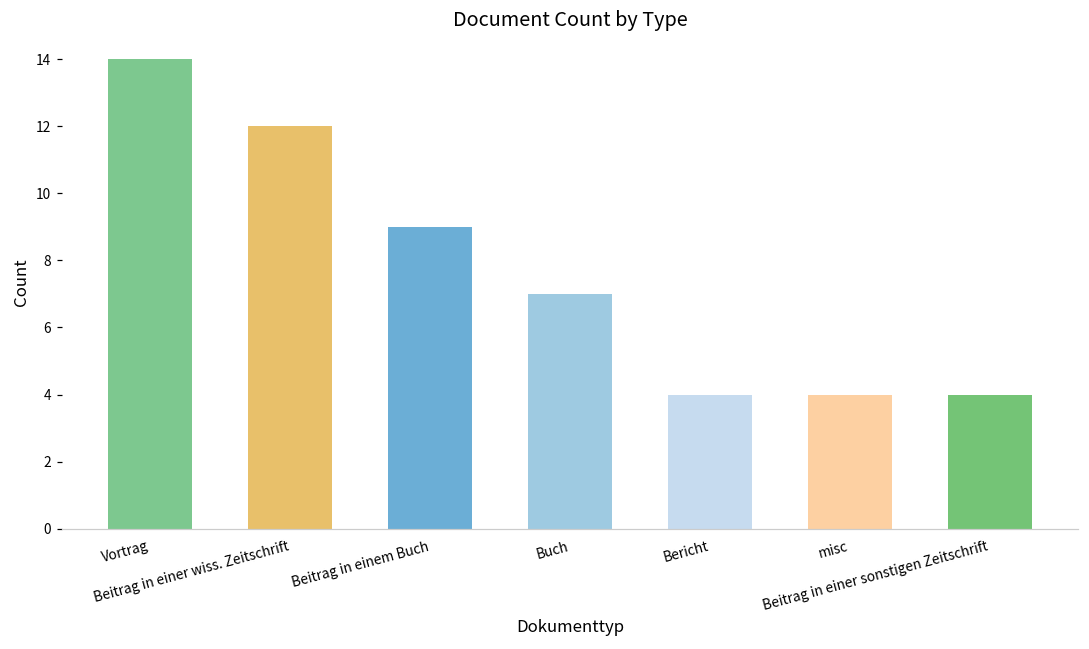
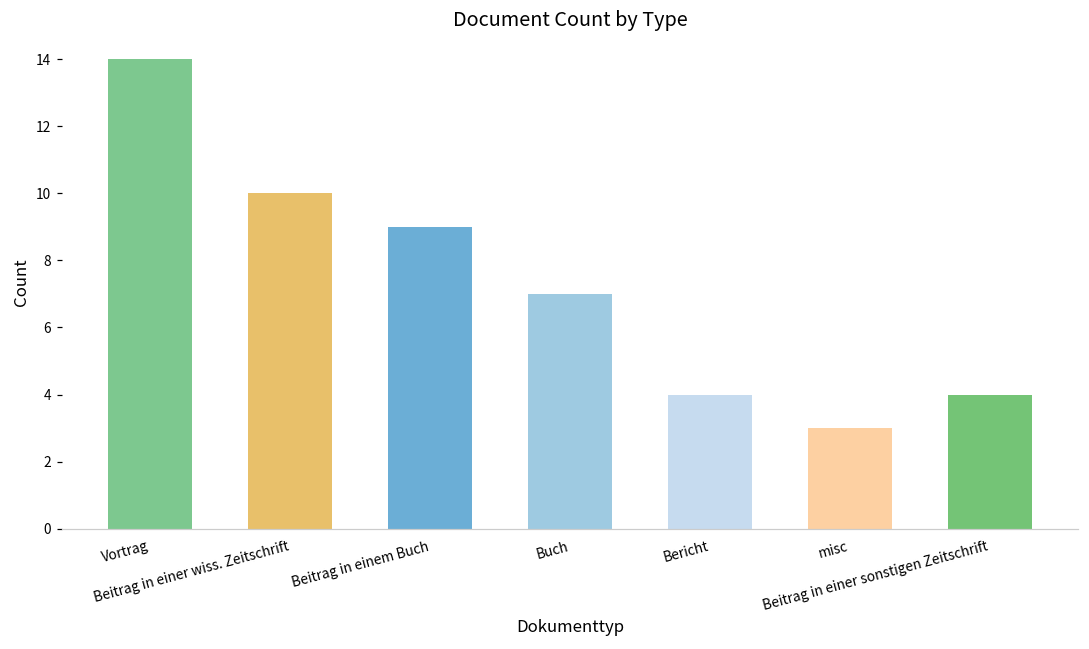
  {
    "Vortrag": 14,
-   "Beitrag in einer wiss. Zeitschrift": 12,
+   "Beitrag in einer wiss. Zeitschrift": 10,
    "Beitrag in einem Buch": 9,
    "Buch": 7,
    "Bericht": 4,
-   "misc": 4,
+   "misc": 3,
    "Beitrag in einer sonstigen Zeitschrift": 4
  }
